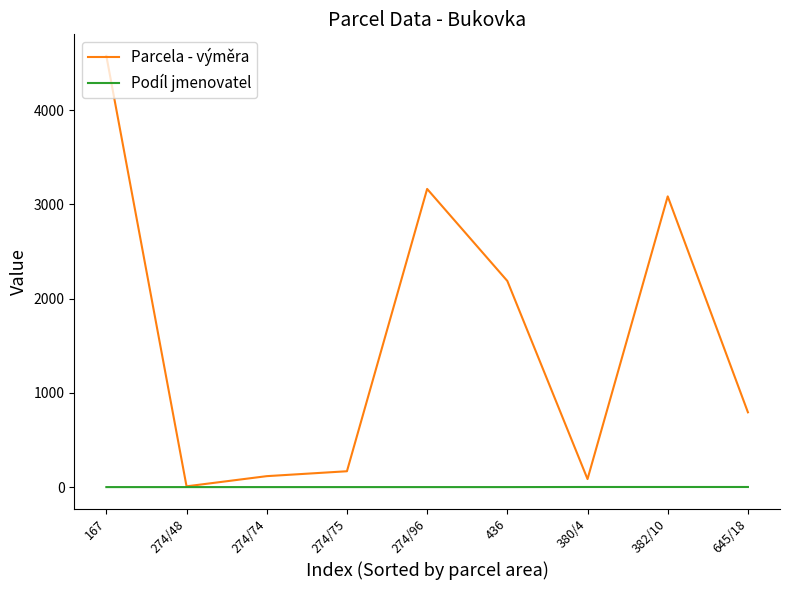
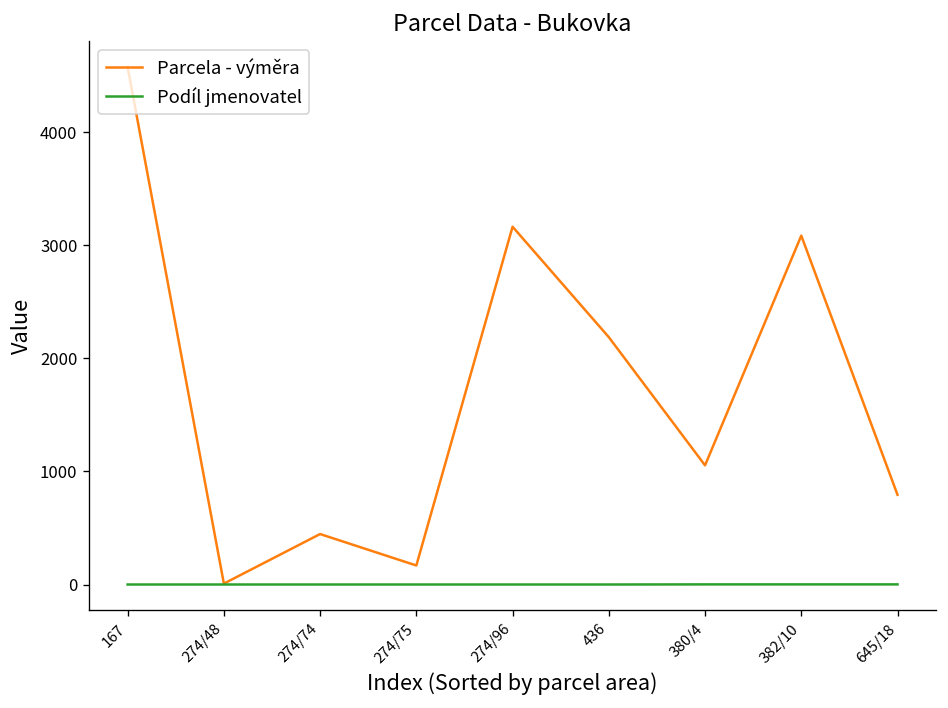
  {
    "Parcela - výměra": {
-     "274/74": 100,
+     "274/74": 400,
      "274/75": 200,
      "274/96": 3200,
      "436": 2200,
-     "380/4": 100,
+     "380/4": 1100,
      "382/10": 3100,
      "645/18": 800
    },
    "Podíl jmenovatel": {
      "167": 0,
      "274/74": 0,
      "274/75": 0,
      "274/96": 0,
      "436": 0,
      "380/4": 0,
      "382/10": 0,
      "645/18": 0
    }
  }
